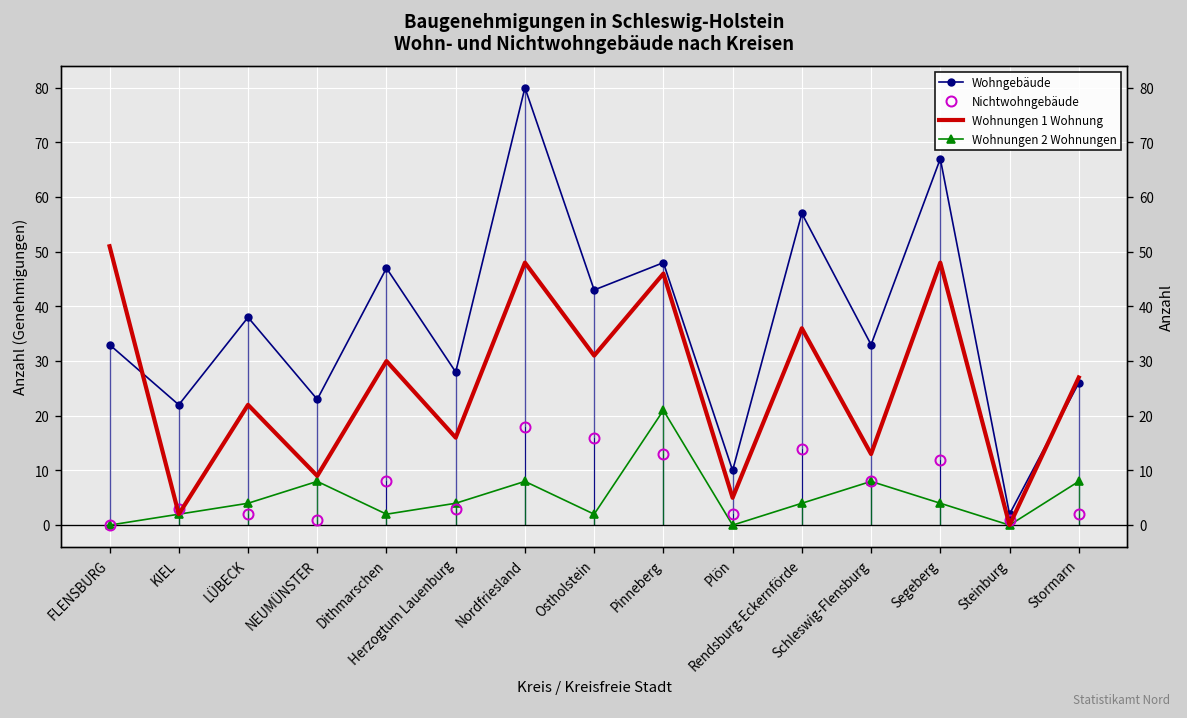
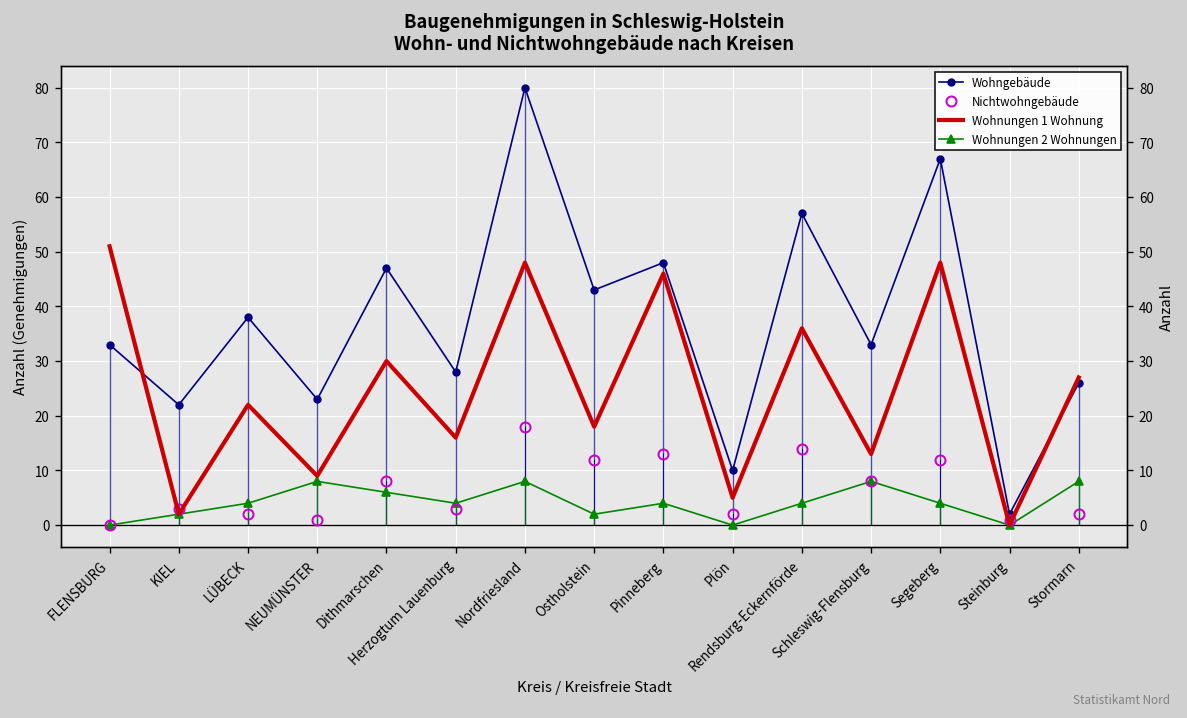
  {
    "Nichtwohngebäude": {
-     "Ostholstein": 16
+     "Ostholstein": 12
    },
    "Wohnungen 1 Wohnung": {
      "FLENSBURG": 51,
      "LÜBECK": 22,
      "NEUMÜNSTER": 9,
      "Dithmarschen": 30,
      "Herzogtum Lauenburg": 16,
      "Nordfriesland": 48,
-     "Ostholstein": 31,
+     "Ostholstein": 18,
      "Pinneberg": 46,
      "Plön": 5,
      "Rendsburg-Eckernförde": 36,
      "Schleswig-Flensburg": 13,
      "Segeberg": 48,
      "Stormarn": 27
    },
    "Wohnungen 2 Wohnungen": {
      "LÜBECK": 4,
      "NEUMÜNSTER": 8,
-     "Dithmarschen": 2,
+     "Dithmarschen": 6,
      "Herzogtum Lauenburg": 4,
      "Nordfriesland": 8,
      "Ostholstein": 2,
-     "Pinneberg": 21,
+     "Pinneberg": 4,
      "Rendsburg-Eckernförde": 4,
      "Segeberg": 4,
      "Stormarn": 8
    }
  }
